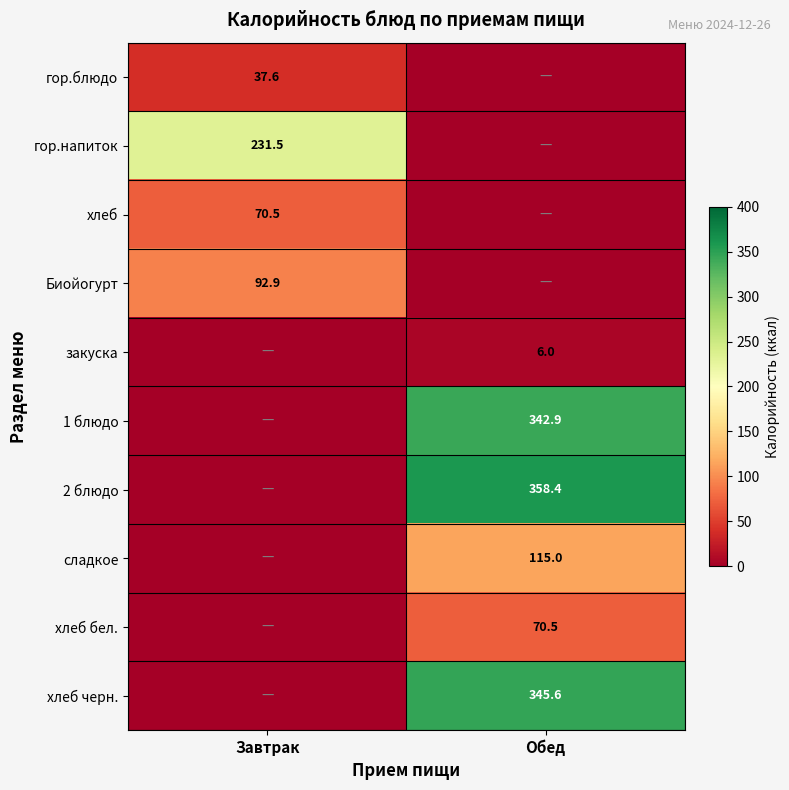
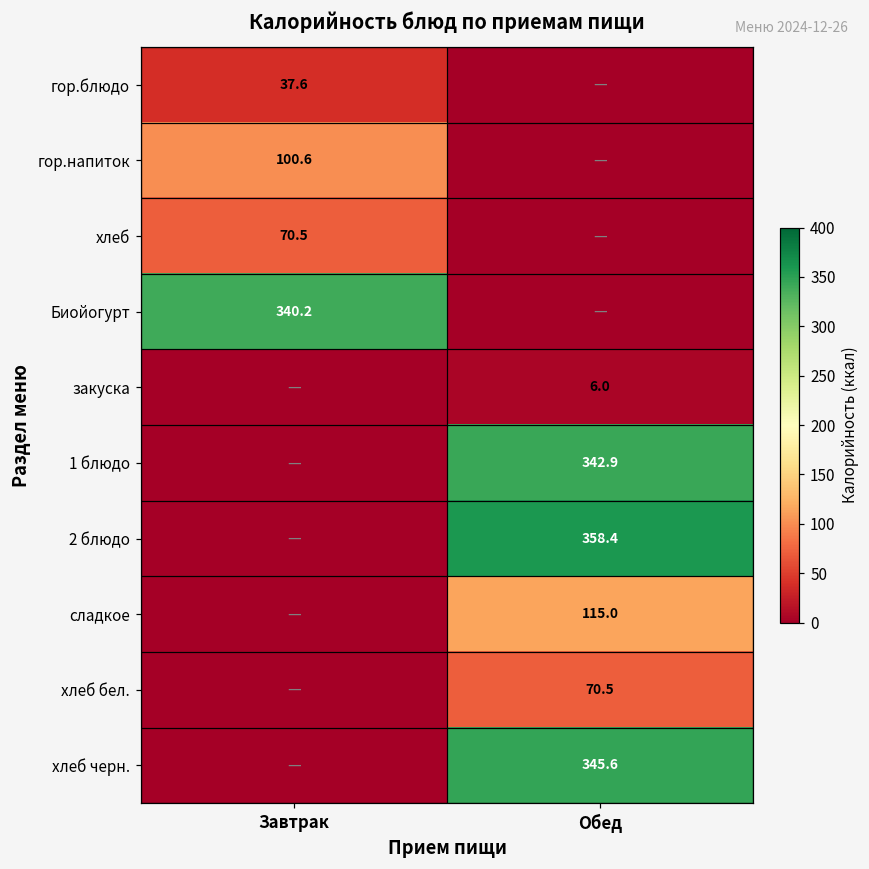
  {
    "гор.блюдо": {
      "Завтрак": 37.6
    },
    "гор.напиток": {
-     "Завтрак": 231.5
+     "Завтрак": 100.6
    },
    "хлеб": {
      "Завтрак": 70.5
    },
    "Биойогурт": {
-     "Завтрак": 92.9
+     "Завтрак": 340.2
    },
    "закуска": {
      "Обед": 6.0
    },
    "1 блюдо": {
      "Обед": 342.9
    },
    "2 блюдо": {
      "Обед": 358.4
    },
    "сладкое": {
      "Обед": 115.0
    },
    "хлеб бел.": {
      "Обед": 70.5
    },
    "хлеб черн.": {
      "Обед": 345.6
    }
  }
